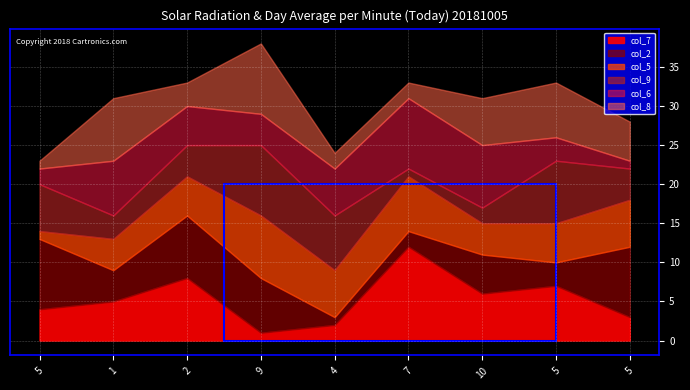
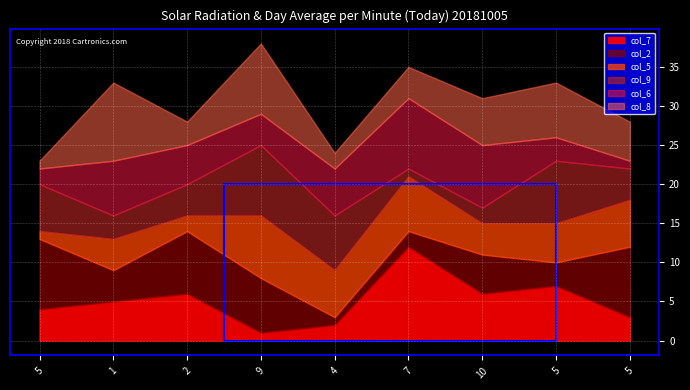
  {
    "col_7": {
      "1": 5,
-     "2": 8,
+     "2": 6,
      "9": 1,
      "4": 2,
      "7": 12,
      "10": 6
    },
    "col_5": {
      "1": 4,
-     "2": 5,
+     "2": 2,
      "9": 8,
      "4": 6,
      "7": 7,
      "10": 4
    },
    "col_8": {
-     "1": 8,
+     "1": 10,
      "2": 3,
      "9": 9,
      "4": 2,
-     "7": 2,
+     "7": 4,
      "10": 6
    }
  }
